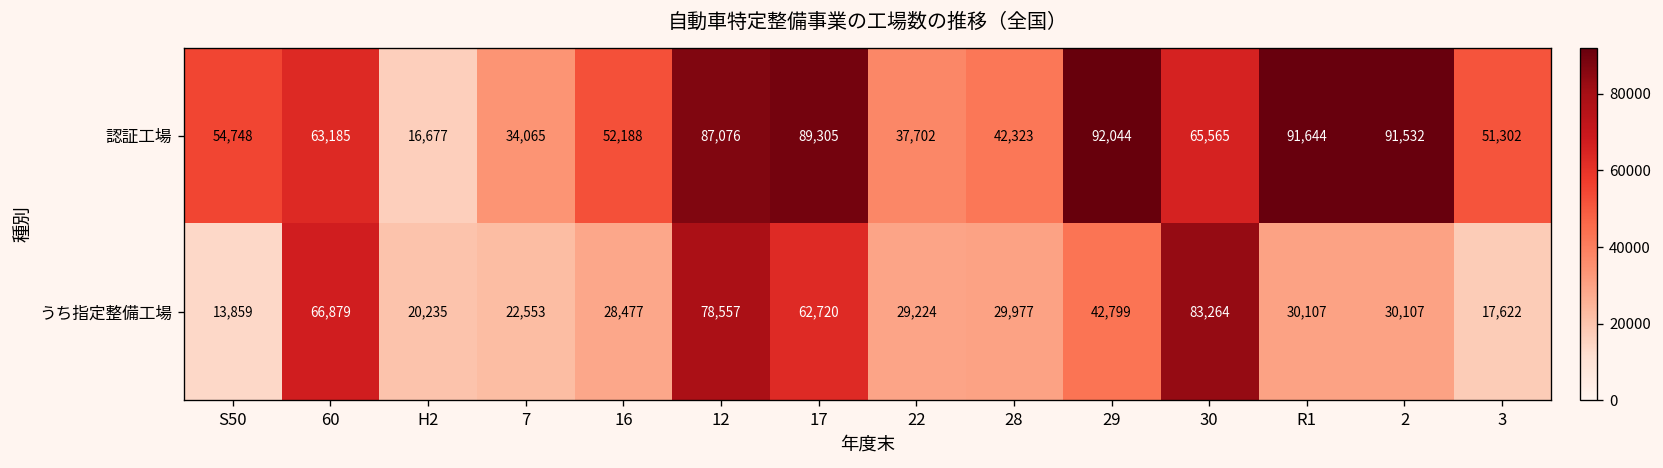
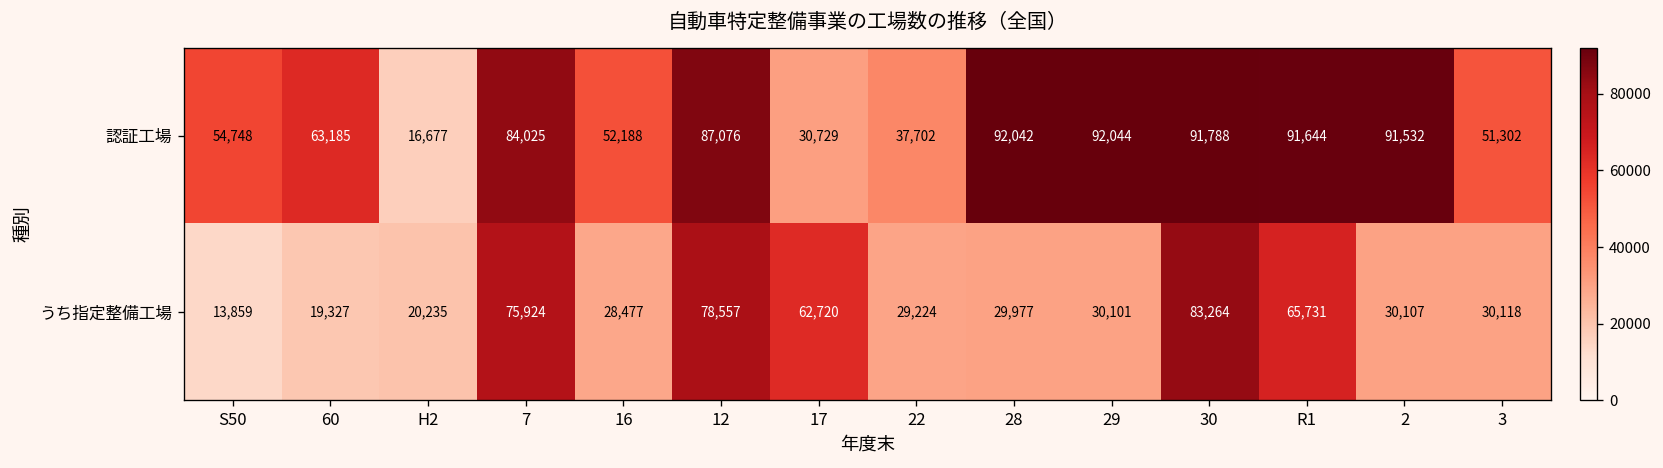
  {
    "認証工場": {
      "S50": "54,748",
      "60": "63,185",
      "H2": "16,677",
-     "7": "34,065",
+     "7": "84,025",
      "16": "52,188",
      "12": "87,076",
-     "17": "89,305",
+     "17": "30,729",
      "22": "37,702",
-     "28": "42,323",
+     "28": "92,042",
      "29": "92,044",
-     "30": "65,565",
+     "30": "91,788",
      "R1": "91,644",
      "2": "91,532",
      "3": "51,302"
    },
    "うち指定整備工場": {
      "S50": "13,859",
-     "60": "66,879",
+     "60": "19,327",
      "H2": "20,235",
-     "7": "22,553",
+     "7": "75,924",
      "16": "28,477",
      "12": "78,557",
      "17": "62,720",
      "22": "29,224",
      "28": "29,977",
-     "29": "42,799",
+     "29": "30,101",
      "30": "83,264",
-     "R1": "30,107",
+     "R1": "65,731",
      "2": "30,107",
-     "3": "17,622"
+     "3": "30,118"
    }
  }
